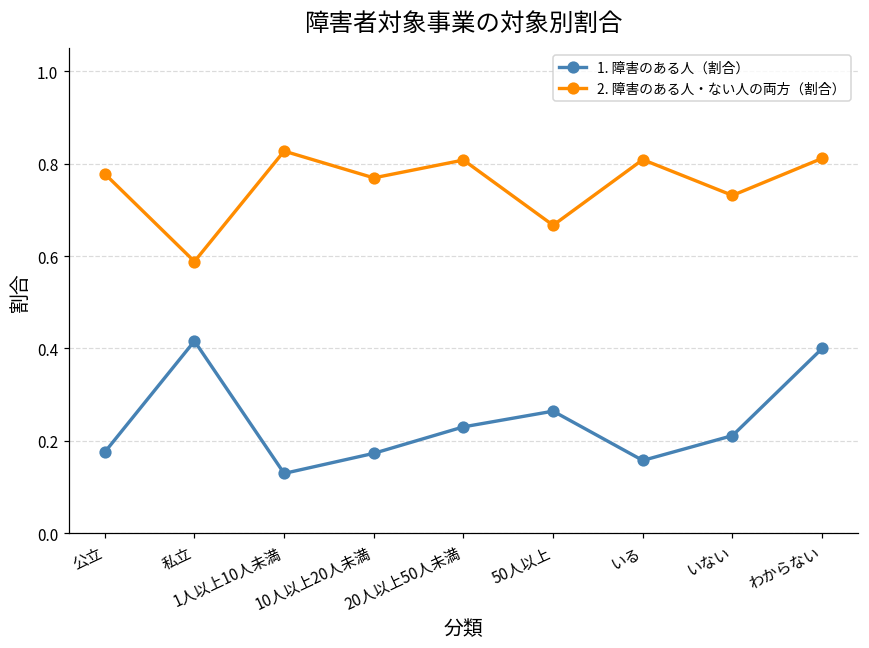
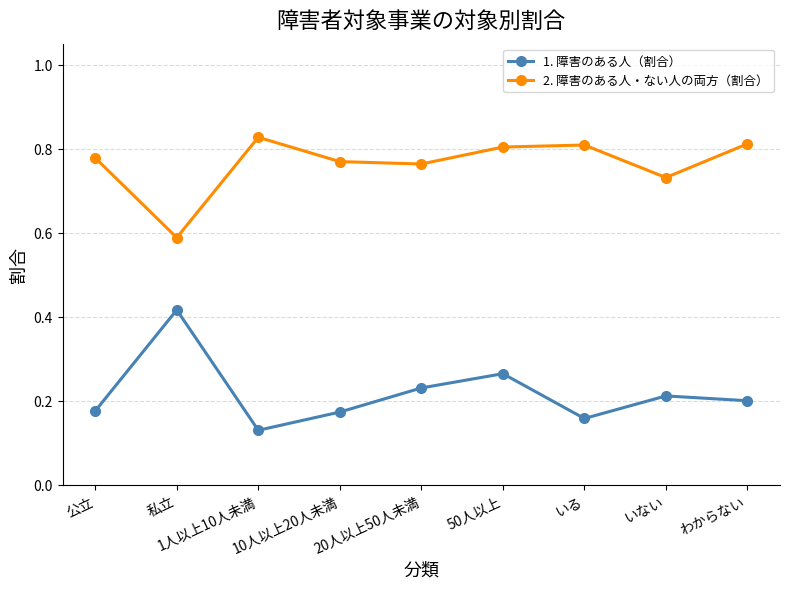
  {
    "1. 障害のある人（割合）": {
      "公立": 0.18,
      "私立": 0.42,
      "1人以上10人未満": 0.13,
      "10人以上20人未満": 0.17,
      "20人以上50人未満": 0.23,
      "50人以上": 0.26,
      "いる": 0.16,
      "いない": 0.21,
-     "わからない": 0.4
+     "わからない": 0.2
    },
    "2. 障害のある人・ない人の両方（割合）": {
      "公立": 0.78,
      "私立": 0.59,
      "1人以上10人未満": 0.83,
      "10人以上20人未満": 0.77,
-     "20人以上50人未満": 0.81,
-     "50人以上": 0.67,
+     "20人以上50人未満": 0.76,
+     "50人以上": 0.80,
      "いる": 0.81,
      "いない": 0.73,
      "わからない": 0.81
    }
  }
